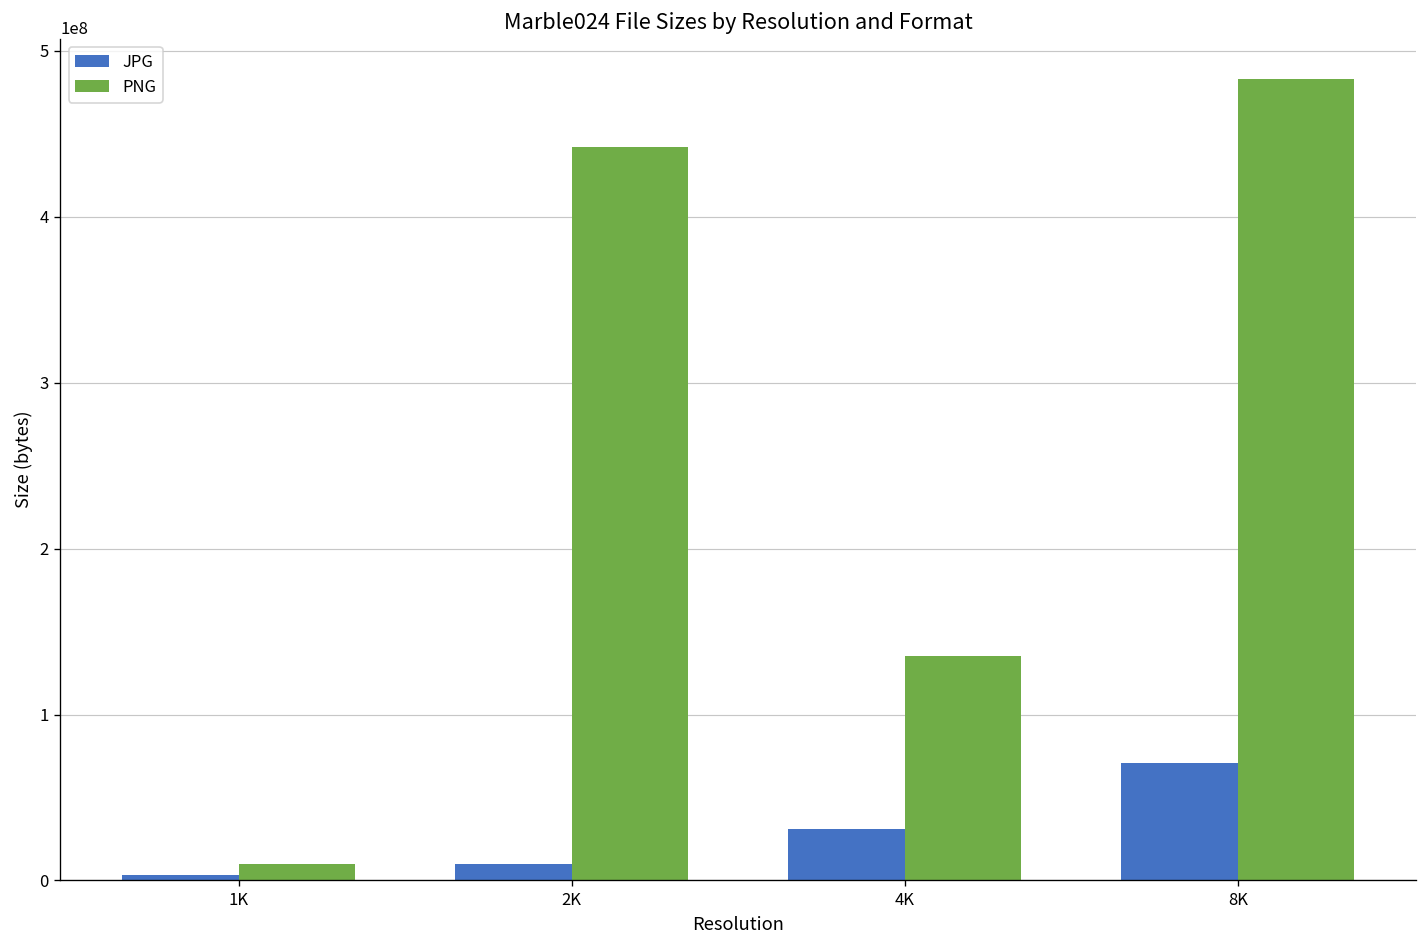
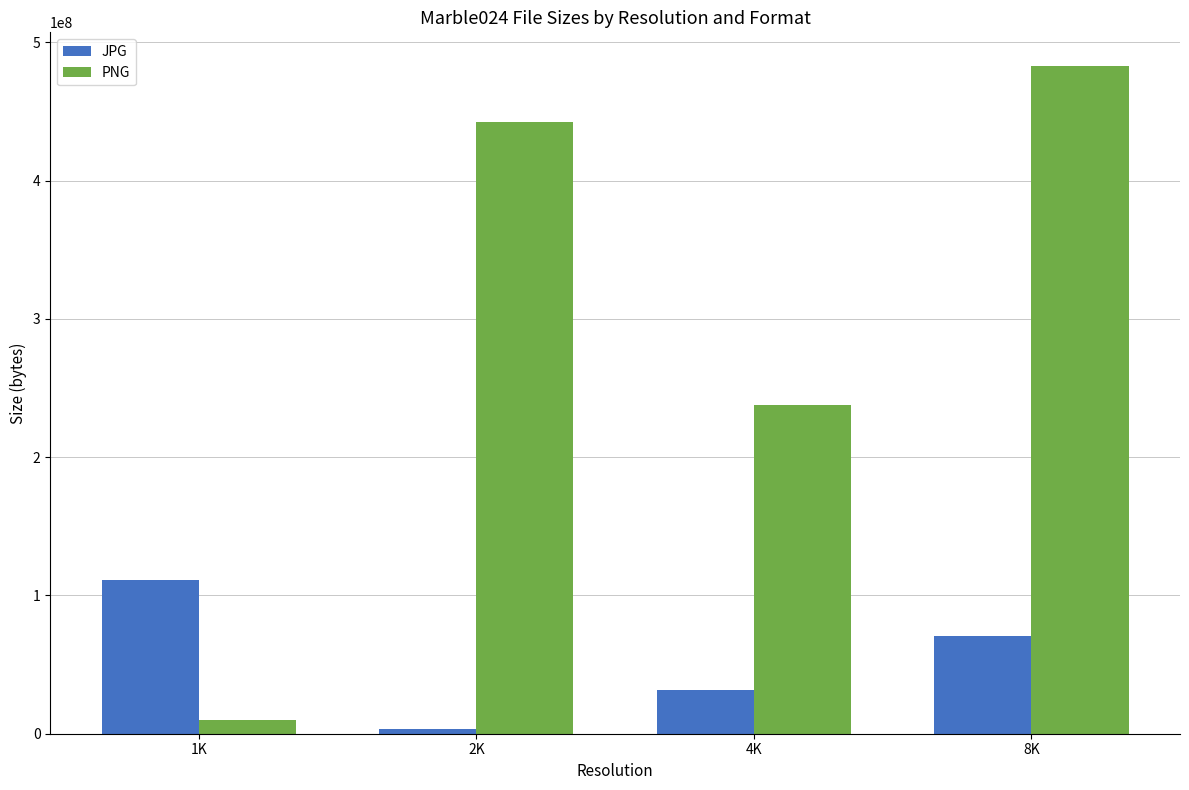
  {
    "JPG": {
-     "1K": 3000000,
-     "2K": 10000000,
+     "1K": 111000000,
+     "2K": 3000000,
      "4K": 31000000,
      "8K": 71000000
    },
    "PNG": {
      "1K": 10000000,
      "2K": 442000000,
-     "4K": 135000000,
+     "4K": 237000000,
      "8K": 483000000
    }
  }
